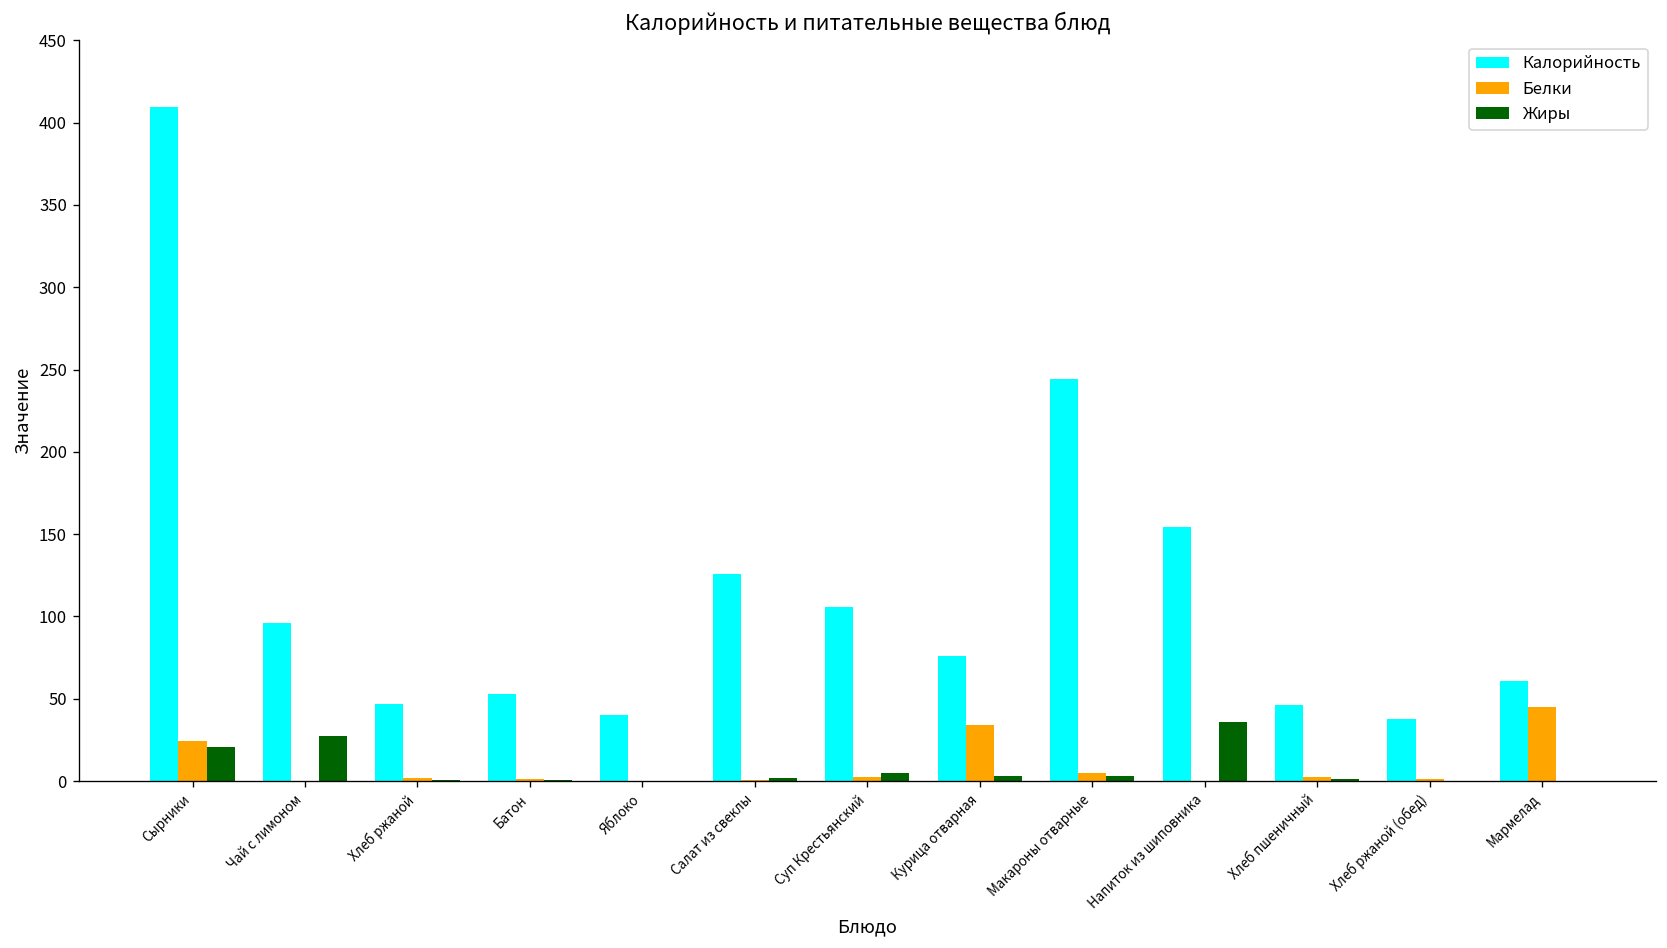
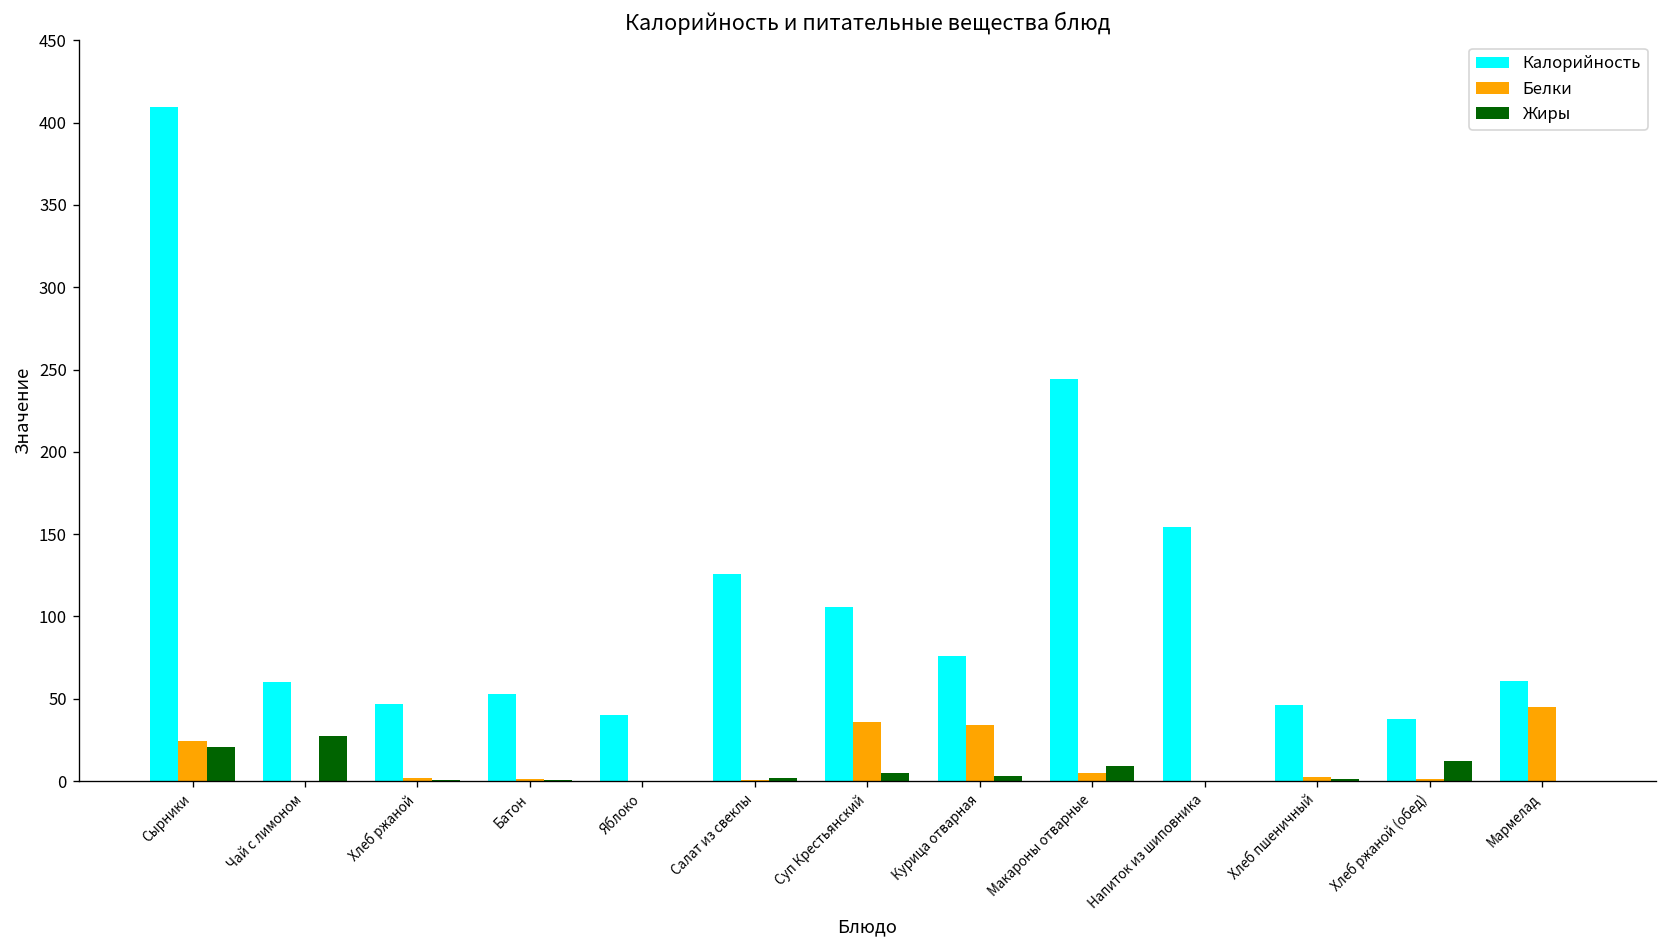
  {
    "Калорийность": {
      "Сырники": 410,
-     "Чай с лимоном": 96,
+     "Чай с лимоном": 60,
      "Хлеб ржаной": 47,
      "Батон": 53,
      "Яблоко": 40,
      "Салат из свеклы": 126,
      "Суп Крестьянский": 106,
      "Курица отварная": 76,
      "Макароны отварные": 245,
      "Напиток из шиповника": 154,
      "Хлеб пшеничный": 46,
      "Хлеб ржаной (обед)": 38,
      "Мармелад": 61
    },
    "Белки": {
      "Сырники": 24,
-     "Суп Крестьянский": 2,
+     "Суп Крестьянский": 36,
      "Курица отварная": 34,
      "Макароны отварные": 5,
      "Хлеб пшеничный": 2,
      "Мармелад": 45
    },
    "Жиры": {
      "Сырники": 21,
      "Чай с лимоном": 27,
      "Яблоко": 0,
      "Салат из свеклы": 2,
      "Суп Крестьянский": 5,
      "Курица отварная": 3,
-     "Макароны отварные": 3,
-     "Напиток из шиповника": 36,
-     "Хлеб ржаной (обед)": 0,
+     "Макароны отварные": 9,
+     "Напиток из шиповника": 0,
+     "Хлеб ржаной (обед)": 12,
      "Мармелад": 0
    }
  }
